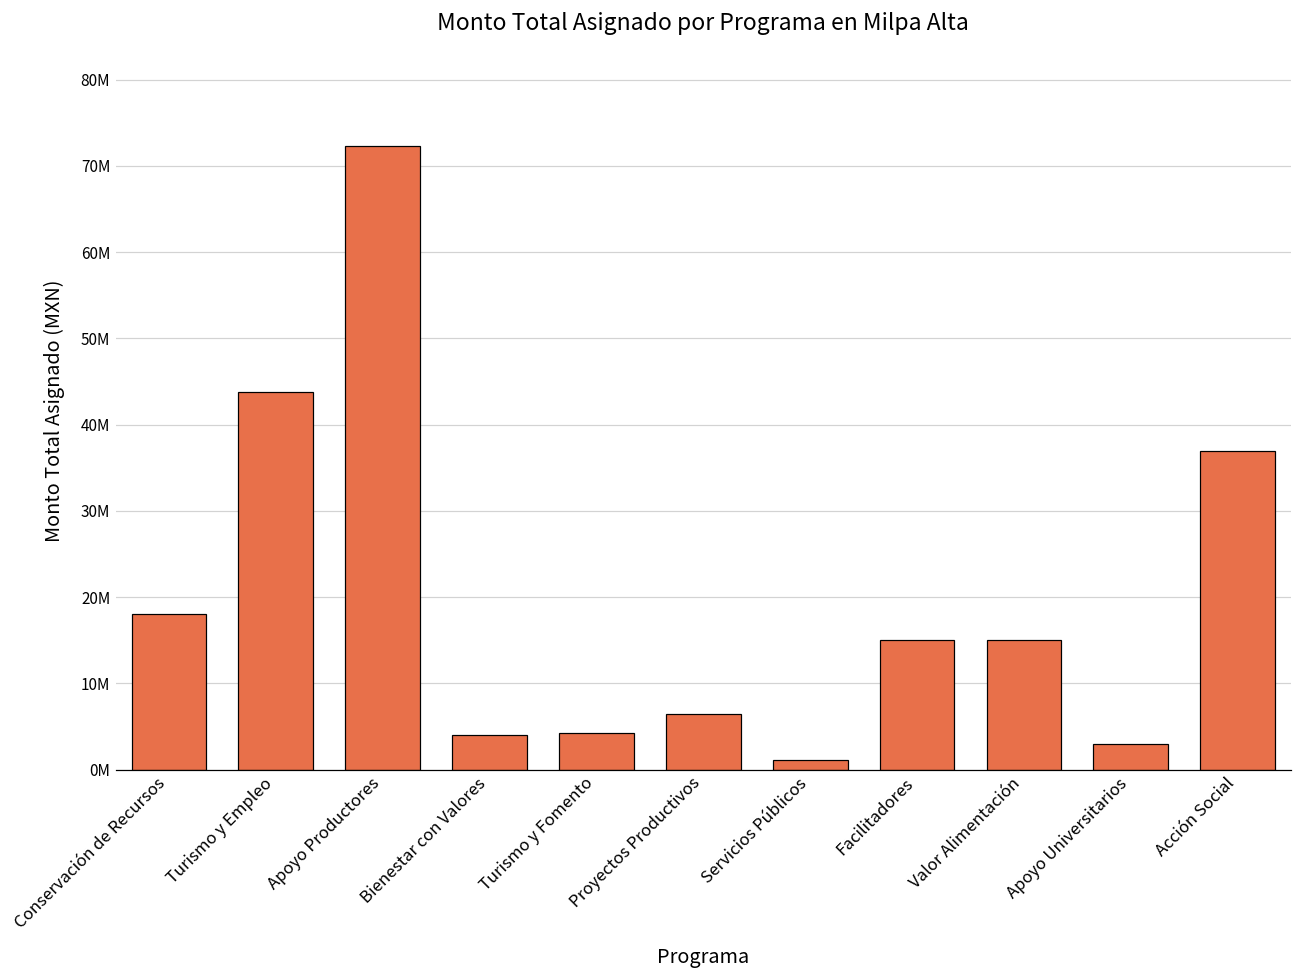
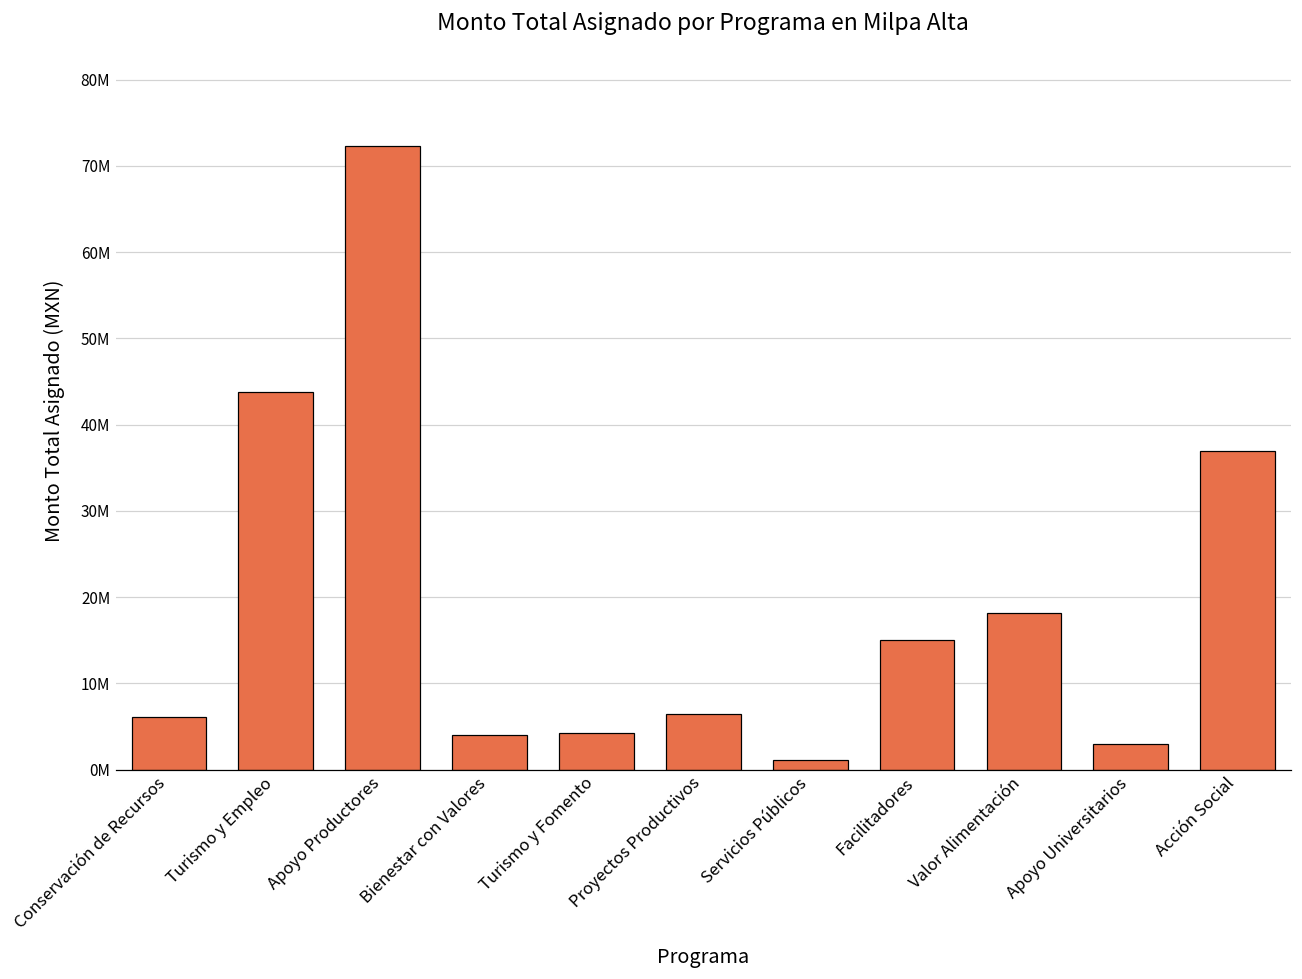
  {
-   "Conservación de Recursos": 18000000,
+   "Conservación de Recursos": 6000000,
    "Turismo y Empleo": 44000000,
    "Apoyo Productores": 72000000,
    "Bienestar con Valores": 4000000,
    "Turismo y Fomento": 4000000,
    "Proyectos Productivos": 7000000,
    "Servicios Públicos": 1000000,
    "Facilitadores": 15000000,
-   "Valor Alimentación": 15000000,
+   "Valor Alimentación": 18000000,
    "Apoyo Universitarios": 3000000,
    "Acción Social": 37000000
  }
